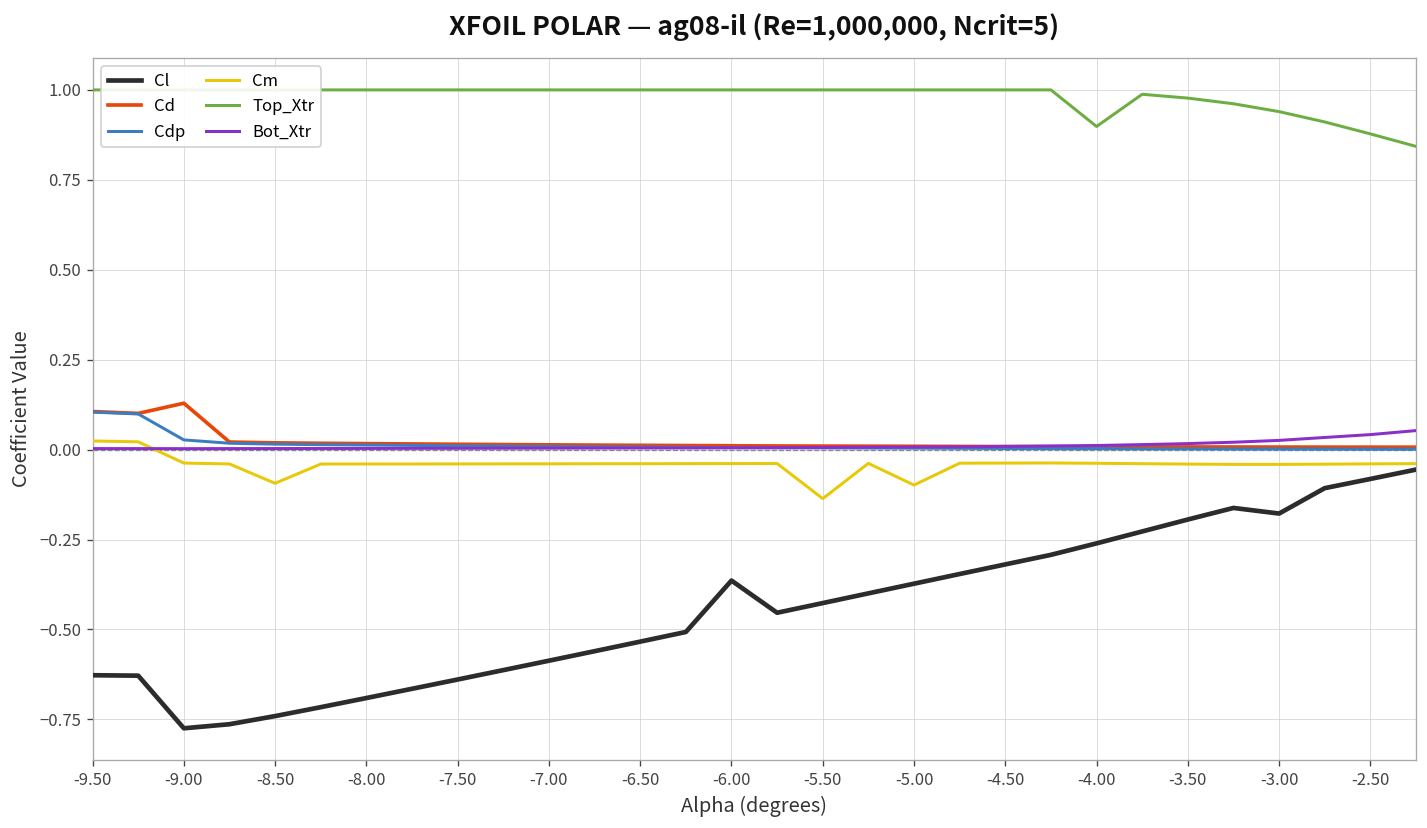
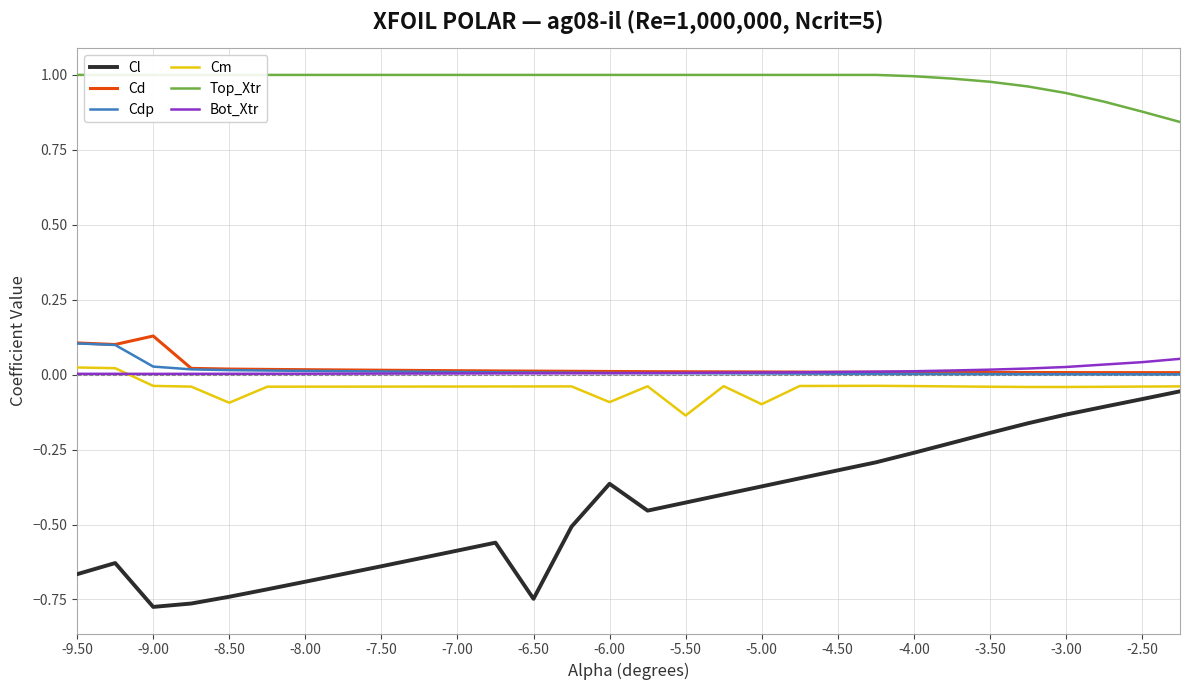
  {
    "Cl": {
-     "-9.50": -0.63,
+     "-9.50": -0.67,
      "-9.00": -0.77,
      "-8.50": -0.74,
      "-8.00": -0.69,
      "-7.50": -0.64,
      "-7.00": -0.59,
-     "-6.50": -0.53,
+     "-6.50": -0.75,
      "-6.00": -0.36,
      "-5.50": -0.43,
      "-5.00": -0.37,
      "-4.50": -0.32,
      "-4.00": -0.26,
      "-3.50": -0.19,
-     "-3.00": -0.18,
+     "-3.00": -0.13,
      "-2.50": -0.08
    },
    "Cd": {
      "-9.00": 0.13
    },
    "Cdp": {
      "-9.00": 0.03
    },
    "Cm": {
      "-9.50": 0.02,
      "-9.00": -0.04,
      "-8.50": -0.09,
      "-8.00": -0.04,
      "-7.50": -0.04,
      "-7.00": -0.04,
      "-6.50": -0.04,
-     "-6.00": -0.04,
+     "-6.00": -0.09,
      "-5.50": -0.14,
      "-5.00": -0.10,
      "-4.50": -0.04,
      "-4.00": -0.04,
      "-3.50": -0.04,
      "-3.00": -0.04,
      "-2.50": -0.04
    },
    "Top_Xtr": {
      "-9.50": 1.00,
      "-8.00": 1.00,
      "-7.50": 1.00,
      "-7.00": 1.00,
      "-6.50": 1.00,
      "-6.00": 1.00,
      "-5.50": 1.00,
      "-5.00": 1.00,
      "-4.50": 1.00,
-     "-4.00": 0.90,
+     "-4.00": 1.00,
      "-3.50": 0.98,
      "-3.00": 0.94,
      "-2.50": 0.88
    },
    "Bot_Xtr": {
      "-9.50": 0.00,
      "-9.00": 0.00,
      "-8.50": 0.00,
      "-8.00": 0.00,
      "-3.50": 0.02,
      "-3.00": 0.03,
      "-2.50": 0.04
    }
  }
